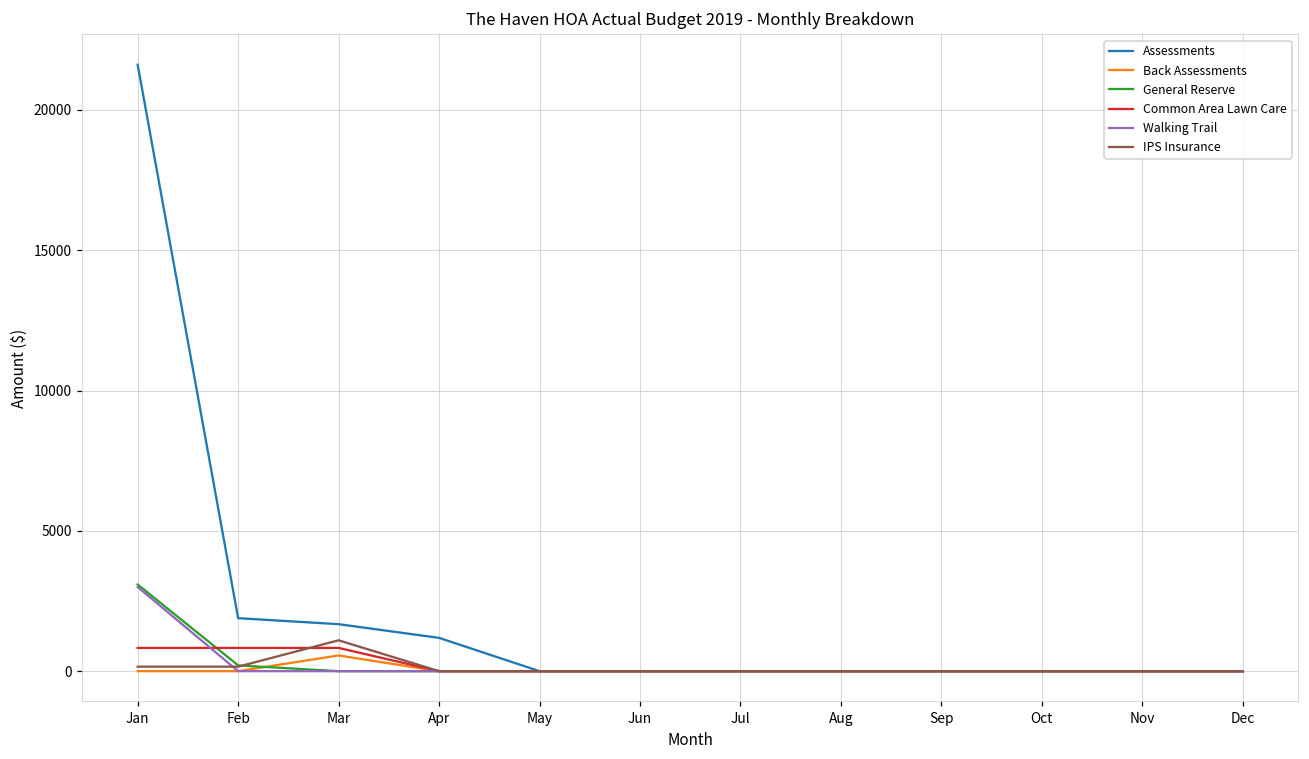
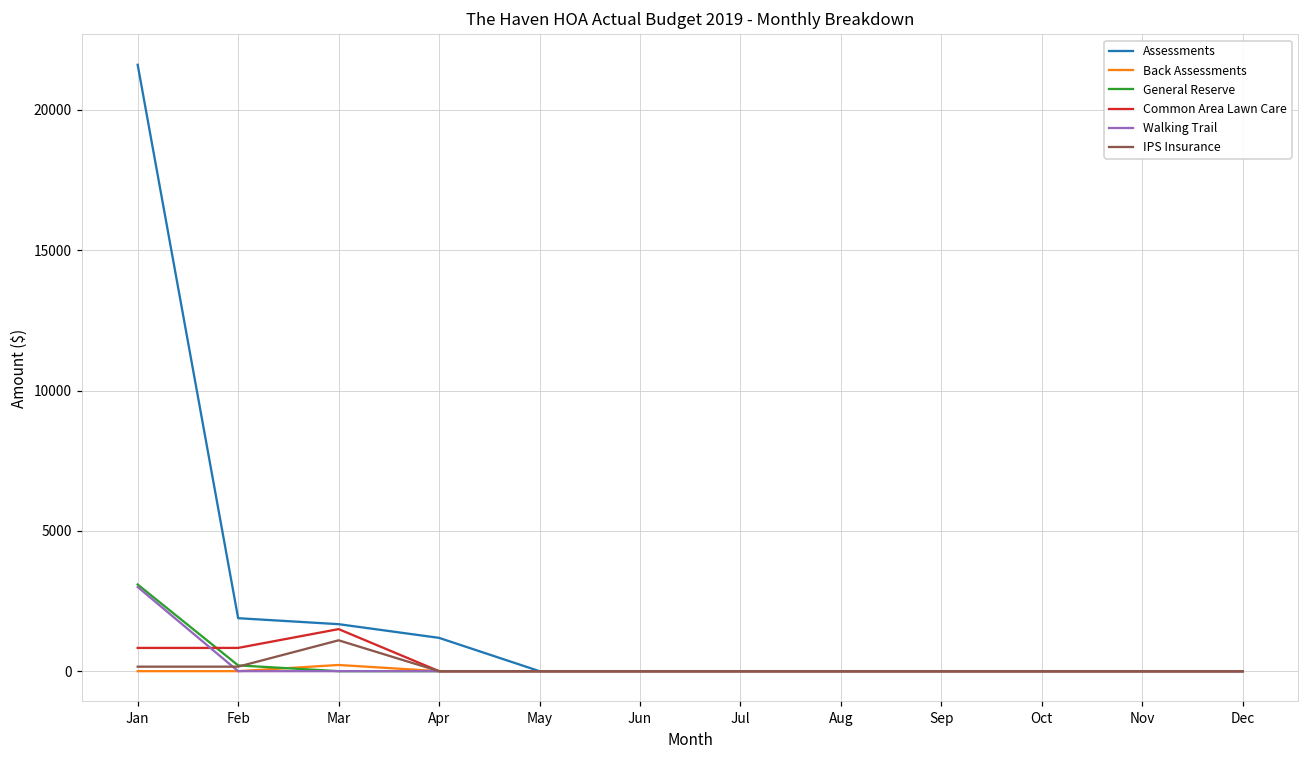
  {
    "Assessments": {
      "Jan": 21600,
      "Feb": 1900,
      "Mar": 1700,
      "Apr": 1200
    },
    "Back Assessments": {
      "Jan": 0,
-     "Mar": 600
+     "Mar": 200
    },
    "Common Area Lawn Care": {
      "Jan": 800,
      "Feb": 800,
-     "Mar": 800
+     "Mar": 1500
    },
    "IPS Insurance": {
      "Jan": 200,
      "Mar": 1100
    }
  }
